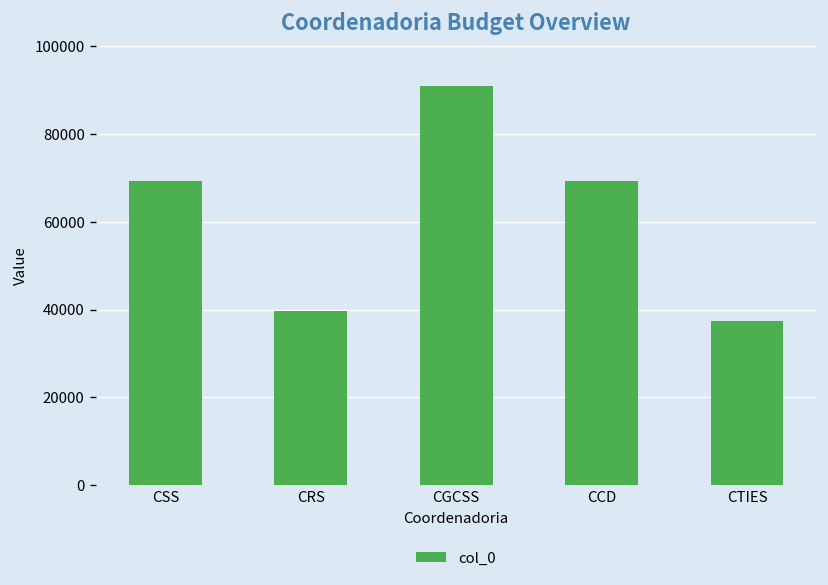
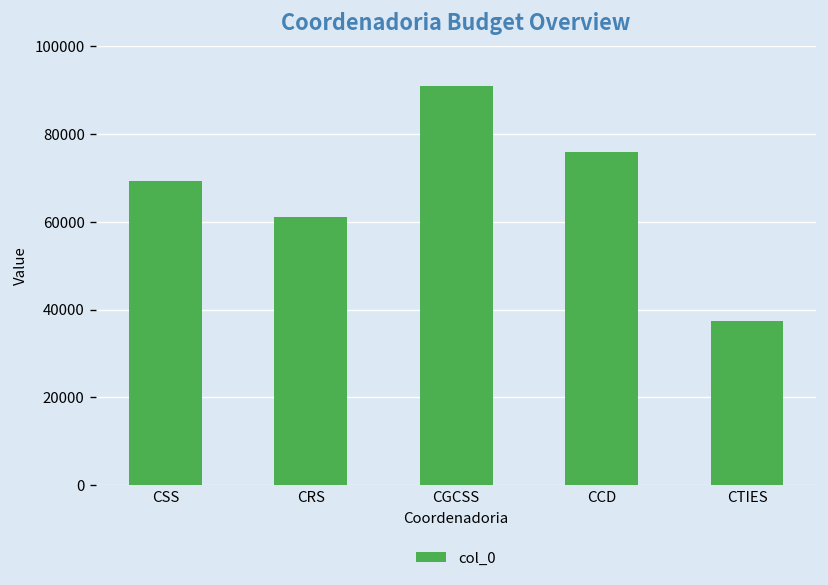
  {
    "CSS": 69000,
-   "CRS": 40000,
+   "CRS": 61000,
    "CGCSS": 91000,
-   "CCD": 69000,
+   "CCD": 76000,
    "CTIES": 37000
  }
